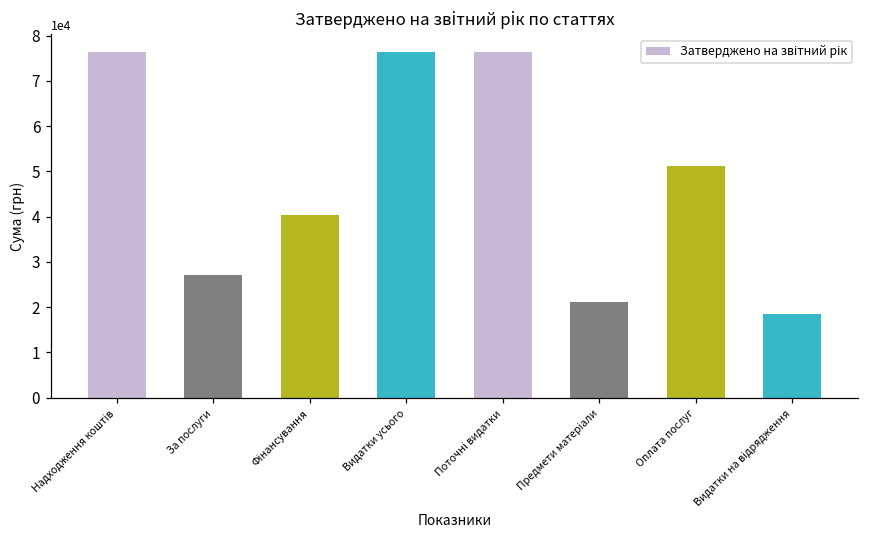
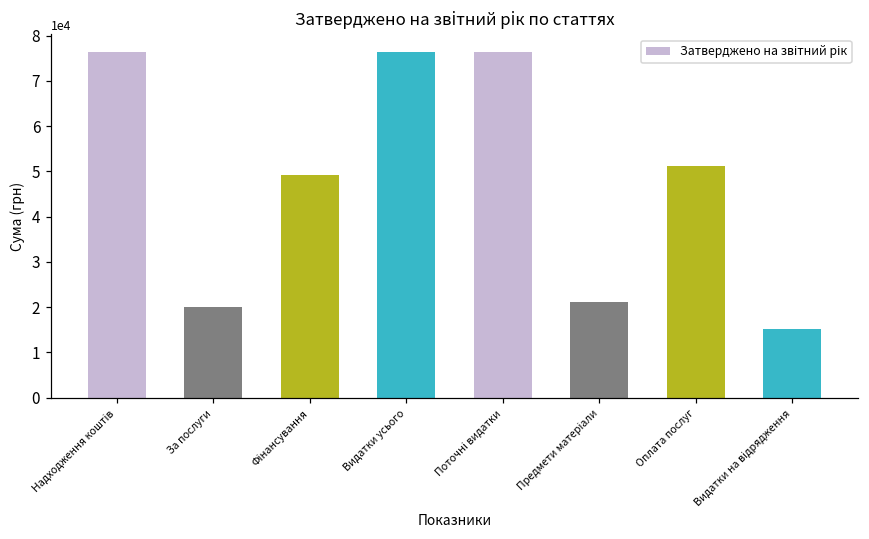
  {
    "Надходження коштів": 76000,
-   "За послуги": 27000,
-   "Фінансування": 40000,
+   "За послуги": 20000,
+   "Фінансування": 49000,
    "Видатки усього": 76000,
    "Поточні видатки": 76000,
    "Предмети матеріали": 21000,
    "Оплата послуг": 51000,
-   "Видатки на відрядження": 18000
+   "Видатки на відрядження": 15000
  }
